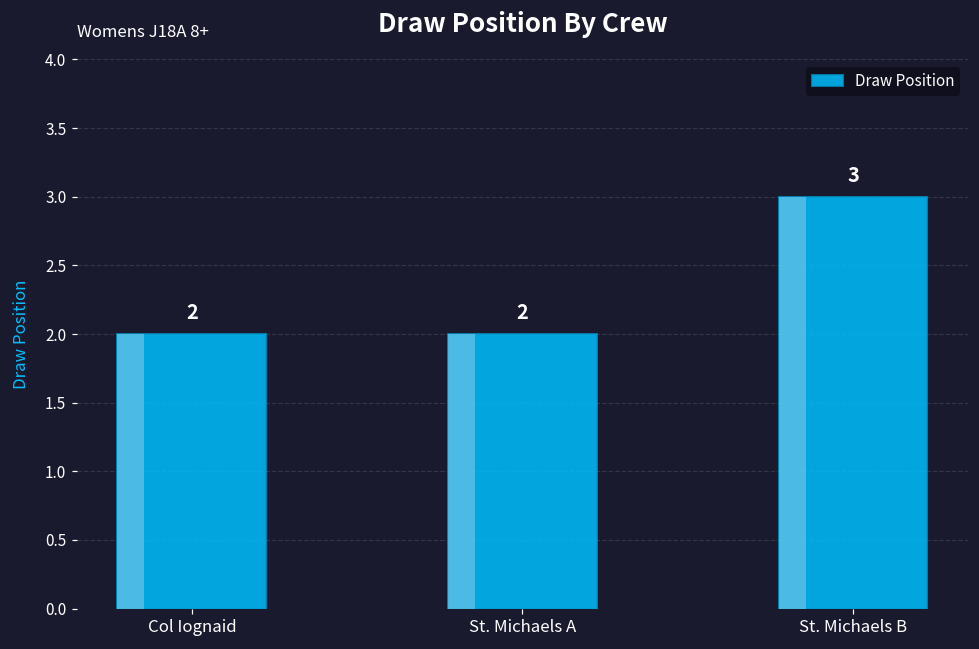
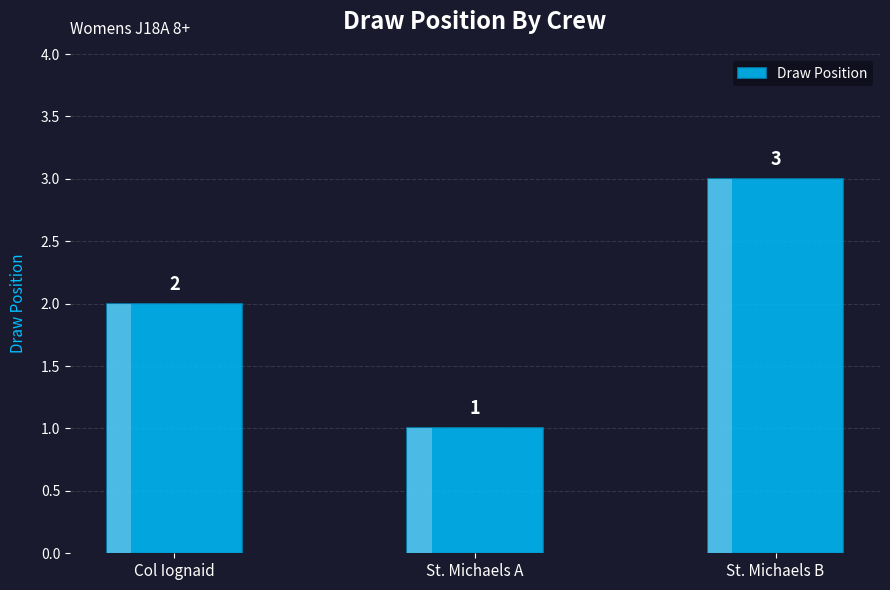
  {
    "Col Iognaid": 2,
-   "St. Michaels A": 2,
+   "St. Michaels A": 1,
    "St. Michaels B": 3
  }
